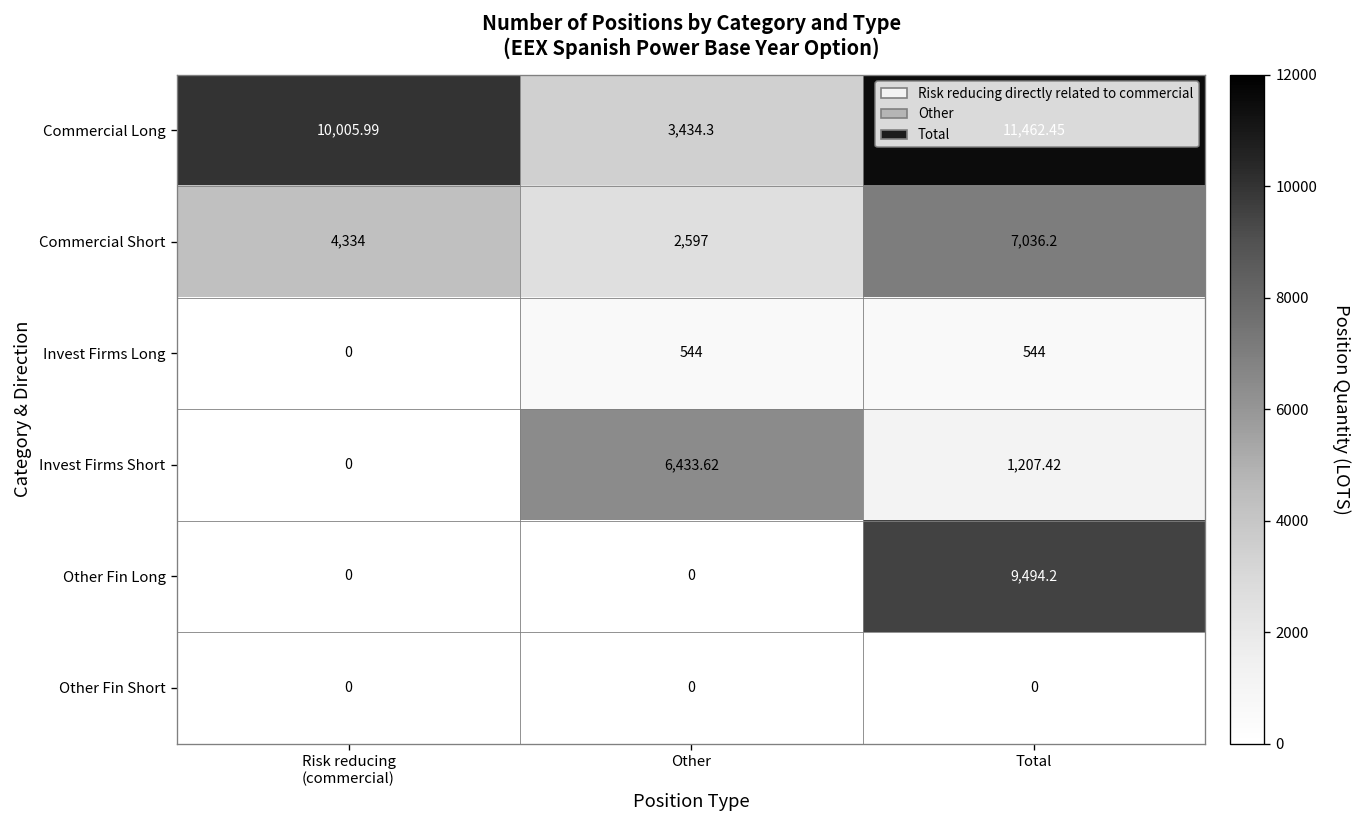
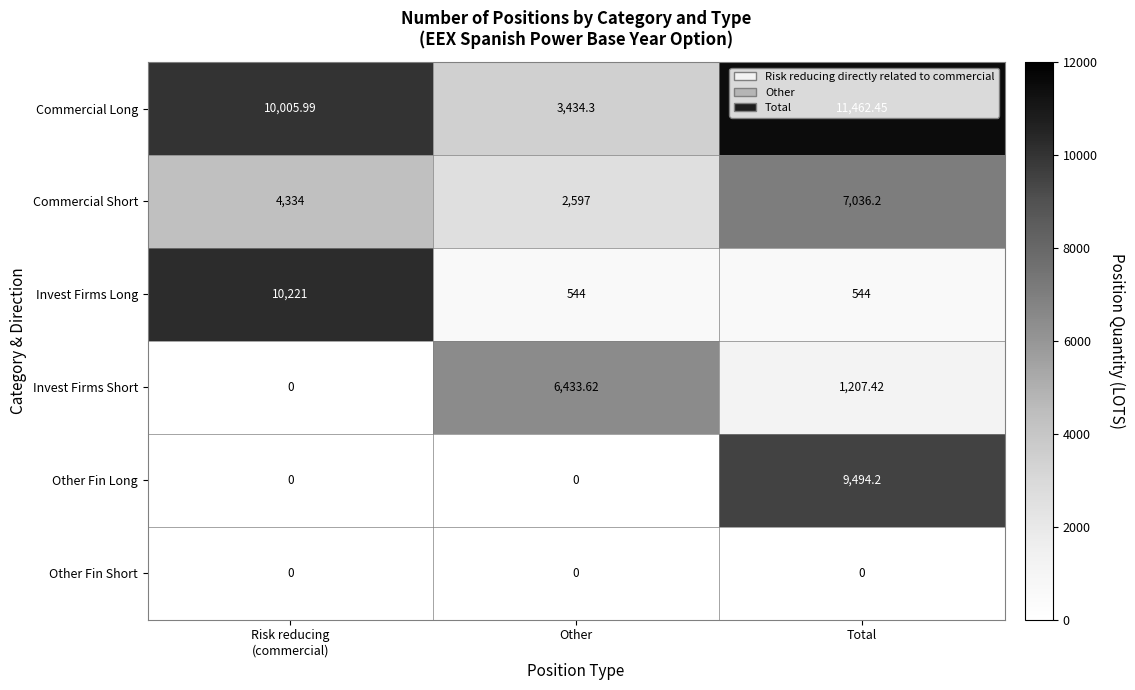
  {
    "Commercial Long": {
      "Risk reducing (commercial)": "10,005.99",
      "Other": "3,434.3"
    },
    "Commercial Short": {
      "Risk reducing (commercial)": "4,334",
      "Other": "2,597",
      "Total": "7,036.2"
    },
    "Invest Firms Long": {
-     "Risk reducing (commercial)": "0",
+     "Risk reducing (commercial)": "10,221",
      "Other": "544",
      "Total": "544"
    },
    "Invest Firms Short": {
      "Risk reducing (commercial)": "0",
      "Other": "6,433.62",
      "Total": "1,207.42"
    },
    "Other Fin Long": {
      "Risk reducing (commercial)": "0",
      "Other": "0",
      "Total": "9,494.2"
    },
    "Other Fin Short": {
      "Risk reducing (commercial)": "0",
      "Other": "0",
      "Total": "0"
    }
  }
